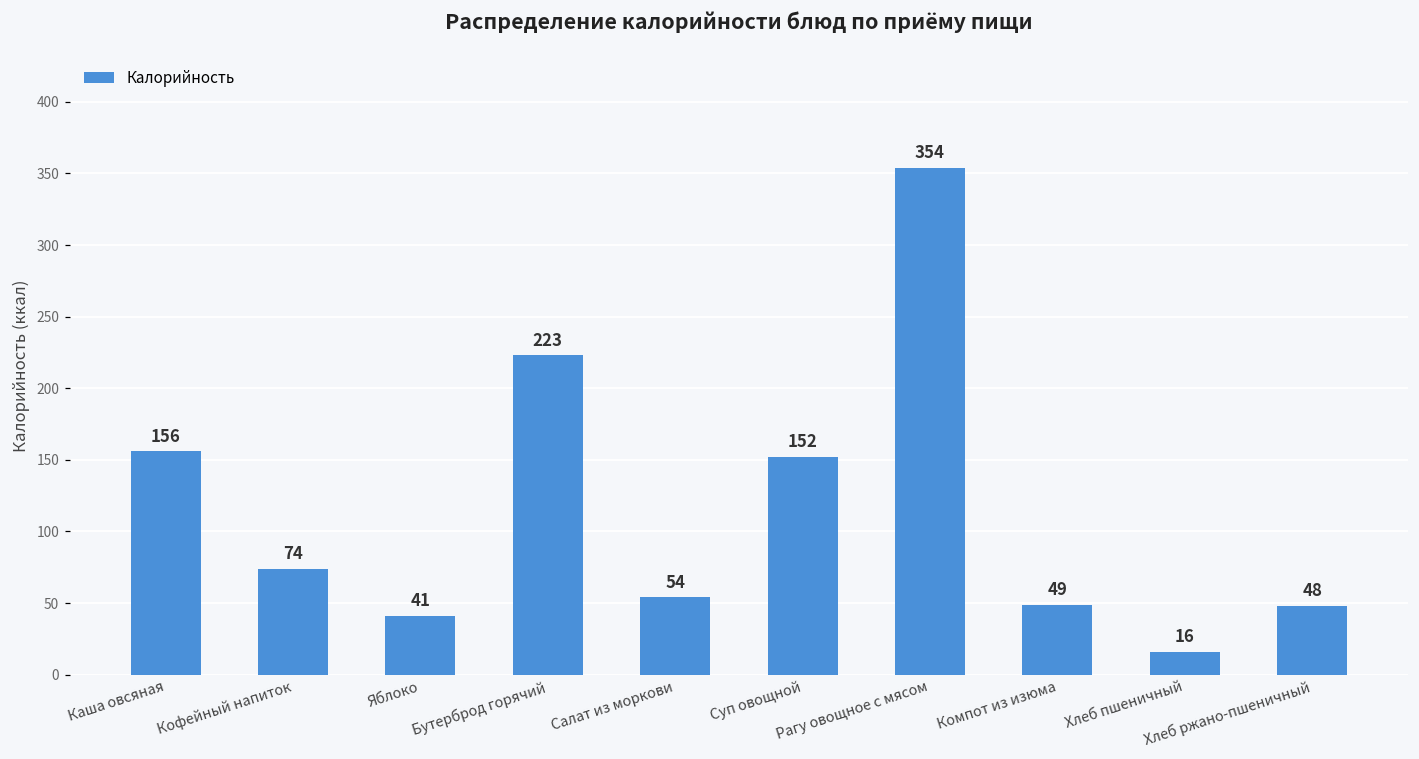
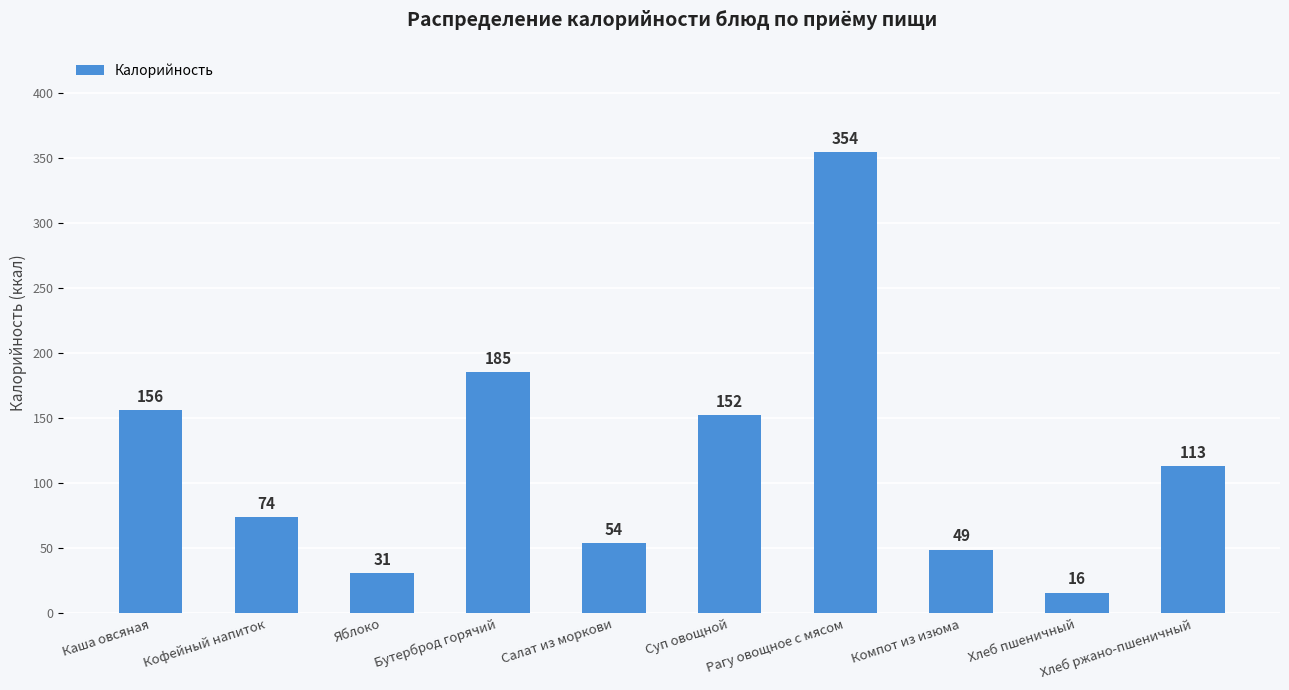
  {
    "Каша овсяная": 156,
    "Кофейный напиток": 74,
-   "Яблоко": 41,
-   "Бутерброд горячий": 223,
+   "Яблоко": 31,
+   "Бутерброд горячий": 185,
    "Салат из моркови": 54,
    "Суп овощной": 152,
    "Рагу овощное с мясом": 354,
    "Компот из изюма": 49,
    "Хлеб пшеничный": 16,
-   "Хлеб ржано-пшеничный": 48
+   "Хлеб ржано-пшеничный": 113
  }
